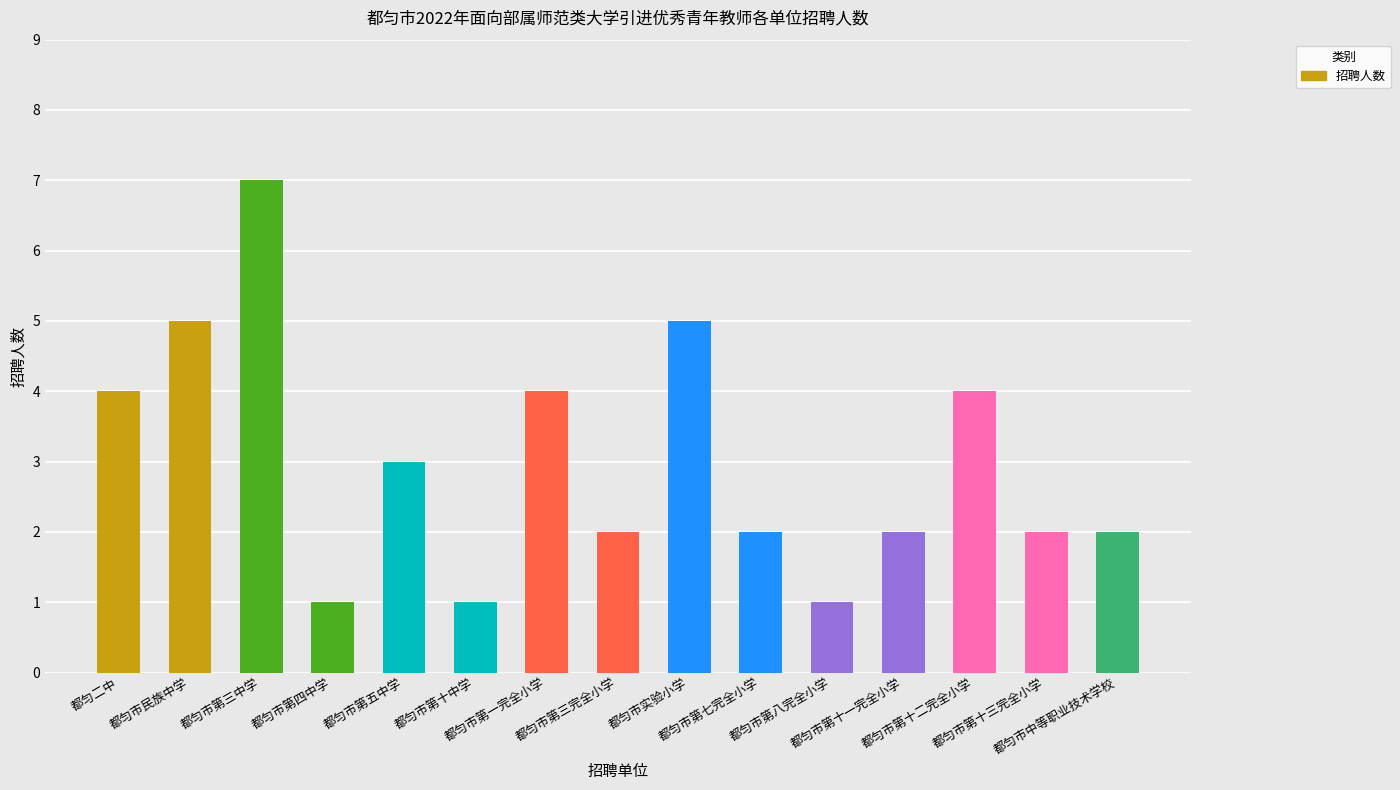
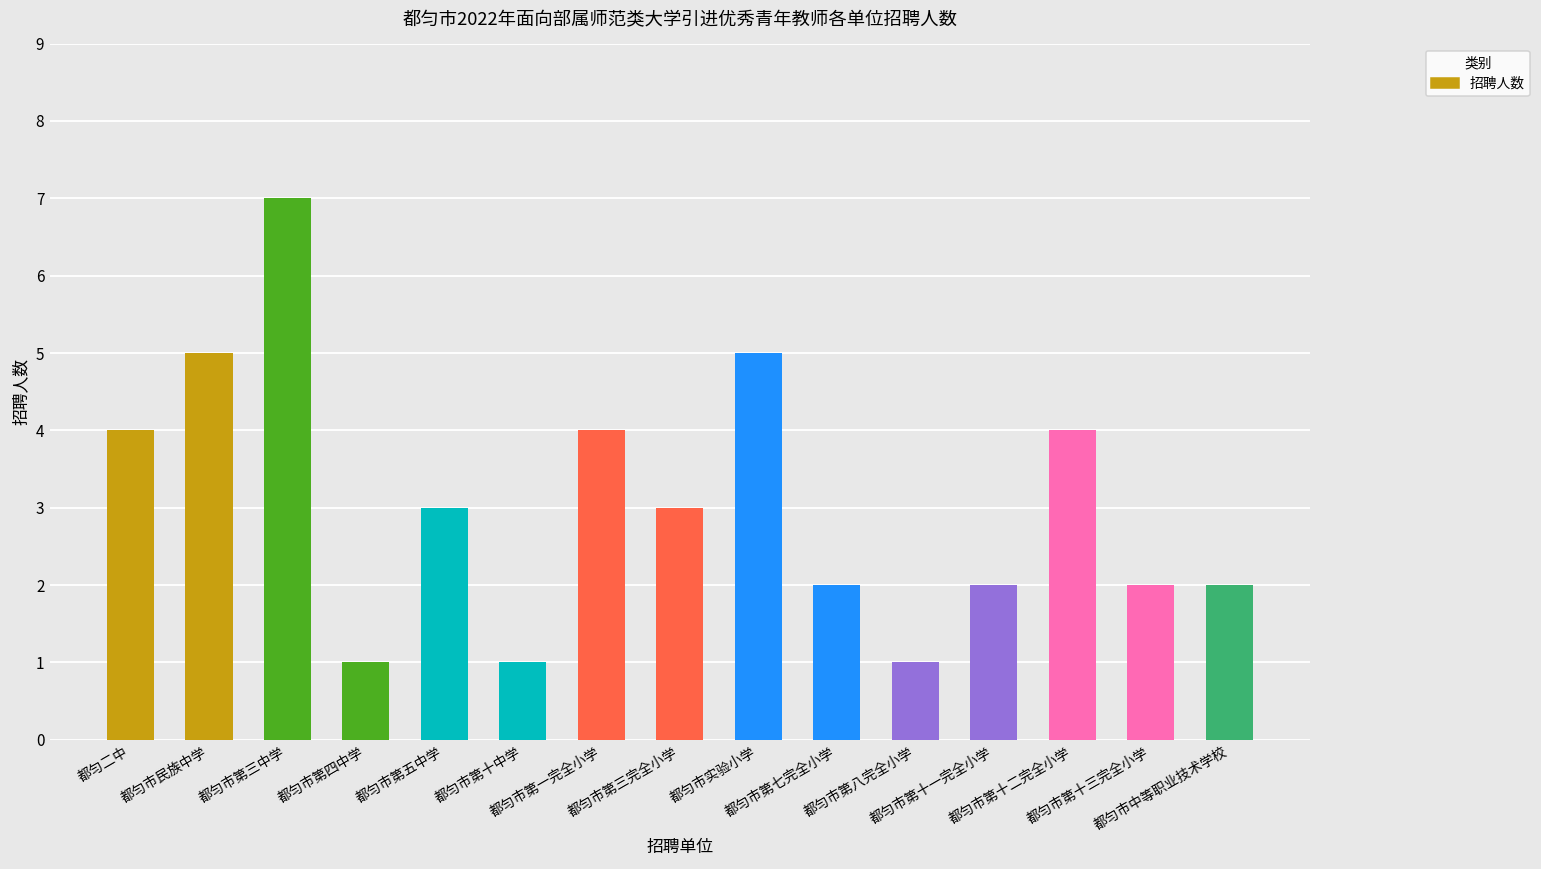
  {
    "都匀二中": 4,
    "都匀市民族中学": 5,
    "都匀市第三中学": 7,
    "都匀市第四中学": 1,
    "都匀市第五中学": 3,
    "都匀市第十中学": 1,
    "都匀市第一完全小学": 4,
-   "都匀市第三完全小学": 2,
+   "都匀市第三完全小学": 3,
    "都匀市实验小学": 5,
    "都匀市第七完全小学": 2,
    "都匀市第八完全小学": 1,
    "都匀市第十一完全小学": 2,
    "都匀市第十二完全小学": 4,
    "都匀市第十三完全小学": 2,
    "都匀市中等职业技术学校": 2
  }
